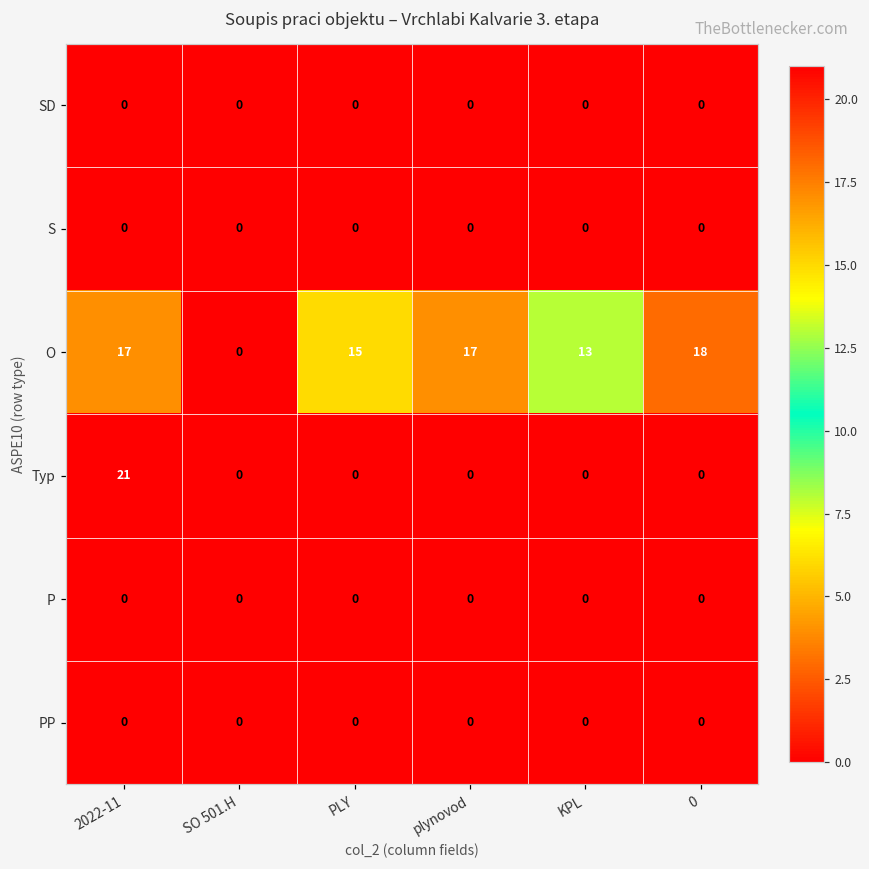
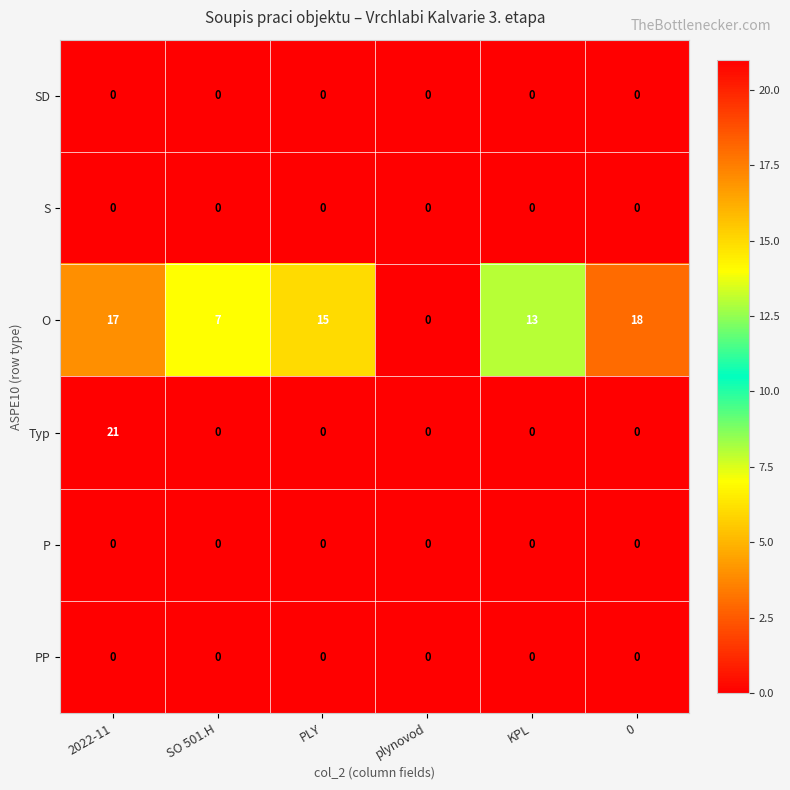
  {
    "SD": {
      "2022-11": 0,
      "SO 501.H": 0,
      "PLY": 0,
      "plynovod": 0,
      "KPL": 0,
      "0": 0
    },
    "S": {
      "2022-11": 0,
      "SO 501.H": 0,
      "PLY": 0,
      "plynovod": 0,
      "KPL": 0,
      "0": 0
    },
    "O": {
      "2022-11": 17,
-     "SO 501.H": 0,
+     "SO 501.H": 7,
      "PLY": 15,
-     "plynovod": 17,
+     "plynovod": 0,
      "KPL": 13,
      "0": 18
    },
    "Typ": {
      "2022-11": 21,
      "SO 501.H": 0,
      "PLY": 0,
      "plynovod": 0,
      "KPL": 0,
      "0": 0
    },
    "P": {
      "2022-11": 0,
      "SO 501.H": 0,
      "PLY": 0,
      "plynovod": 0,
      "KPL": 0,
      "0": 0
    },
    "PP": {
      "2022-11": 0,
      "SO 501.H": 0,
      "PLY": 0,
      "plynovod": 0,
      "KPL": 0,
      "0": 0
    }
  }
